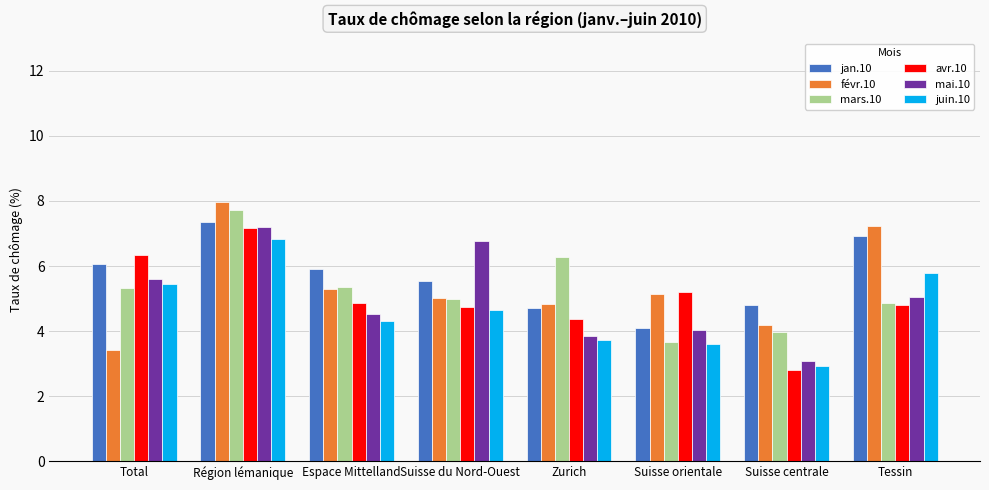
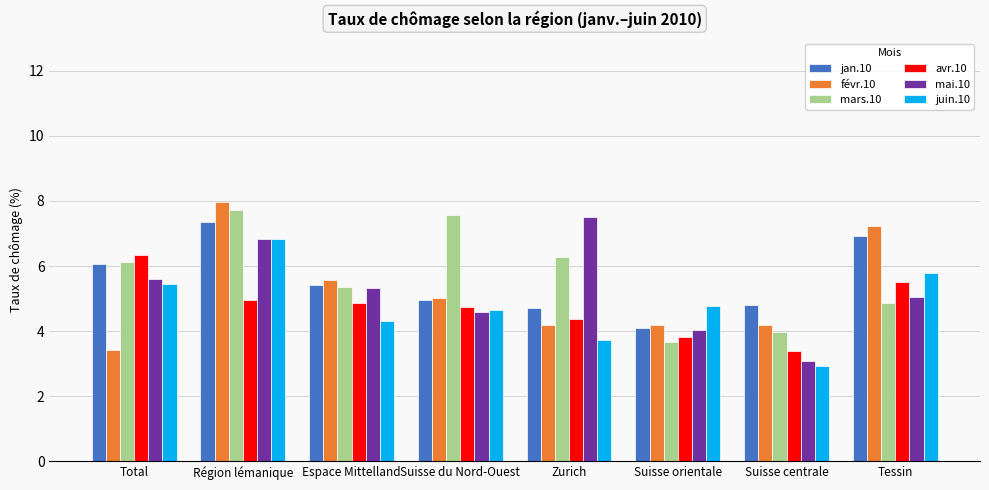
  {
    "jan.10": {
      "Total": 6.1,
      "Région lémanique": 7.4,
-     "Espace Mittelland": 5.9,
-     "Suisse du Nord-Ouest": 5.5,
+     "Espace Mittelland": 5.4,
+     "Suisse du Nord-Ouest": 4.9,
      "Zurich": 4.7,
      "Suisse orientale": 4.1,
      "Suisse centrale": 4.8,
      "Tessin": 6.9
    },
    "févr.10": {
      "Total": 3.4,
      "Région lémanique": 8.0,
-     "Espace Mittelland": 5.3,
+     "Espace Mittelland": 5.6,
      "Suisse du Nord-Ouest": 5.0,
-     "Zurich": 4.8,
-     "Suisse orientale": 5.2,
+     "Zurich": 4.2,
+     "Suisse orientale": 4.2,
      "Suisse centrale": 4.2,
      "Tessin": 7.2
    },
    "mars.10": {
-     "Total": 5.3,
+     "Total": 6.1,
      "Région lémanique": 7.7,
      "Espace Mittelland": 5.4,
-     "Suisse du Nord-Ouest": 5.0,
+     "Suisse du Nord-Ouest": 7.6,
      "Zurich": 6.3,
      "Suisse orientale": 3.6,
      "Suisse centrale": 4.0,
      "Tessin": 4.9
    },
    "avr.10": {
      "Total": 6.3,
-     "Région lémanique": 7.2,
+     "Région lémanique": 4.9,
      "Espace Mittelland": 4.8,
      "Suisse du Nord-Ouest": 4.7,
      "Zurich": 4.4,
-     "Suisse orientale": 5.2,
-     "Suisse centrale": 2.8,
-     "Tessin": 4.8
+     "Suisse orientale": 3.8,
+     "Suisse centrale": 3.4,
+     "Tessin": 5.5
    },
    "mai.10": {
      "Total": 5.6,
-     "Région lémanique": 7.2,
-     "Espace Mittelland": 4.5,
-     "Suisse du Nord-Ouest": 6.8,
-     "Zurich": 3.8,
+     "Région lémanique": 6.8,
+     "Espace Mittelland": 5.3,
+     "Suisse du Nord-Ouest": 4.6,
+     "Zurich": 7.5,
      "Suisse orientale": 4.0,
      "Suisse centrale": 3.1,
      "Tessin": 5.0
    },
    "juin.10": {
      "Total": 5.4,
      "Région lémanique": 6.8,
      "Espace Mittelland": 4.3,
      "Suisse du Nord-Ouest": 4.7,
      "Zurich": 3.7,
-     "Suisse orientale": 3.6,
+     "Suisse orientale": 4.8,
      "Suisse centrale": 2.9,
      "Tessin": 5.8
    }
  }
